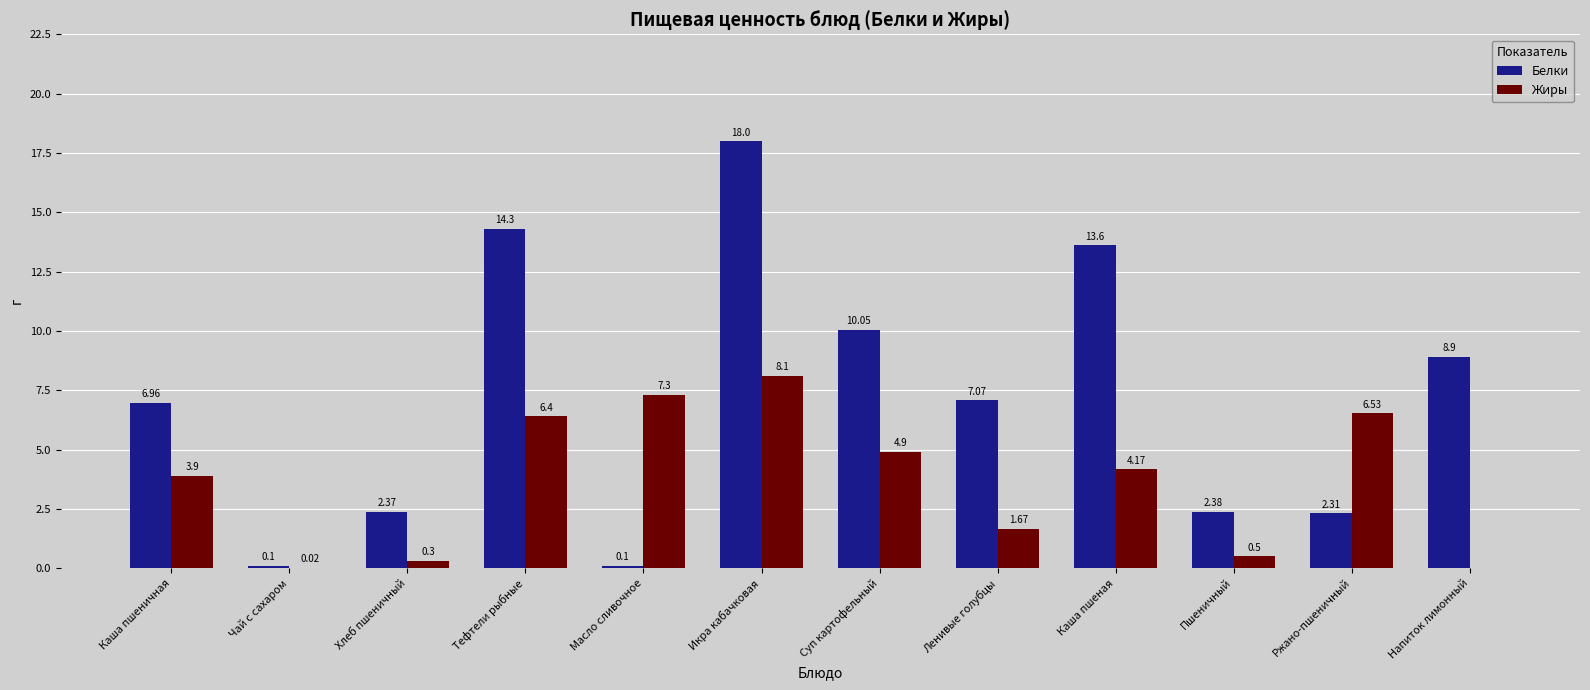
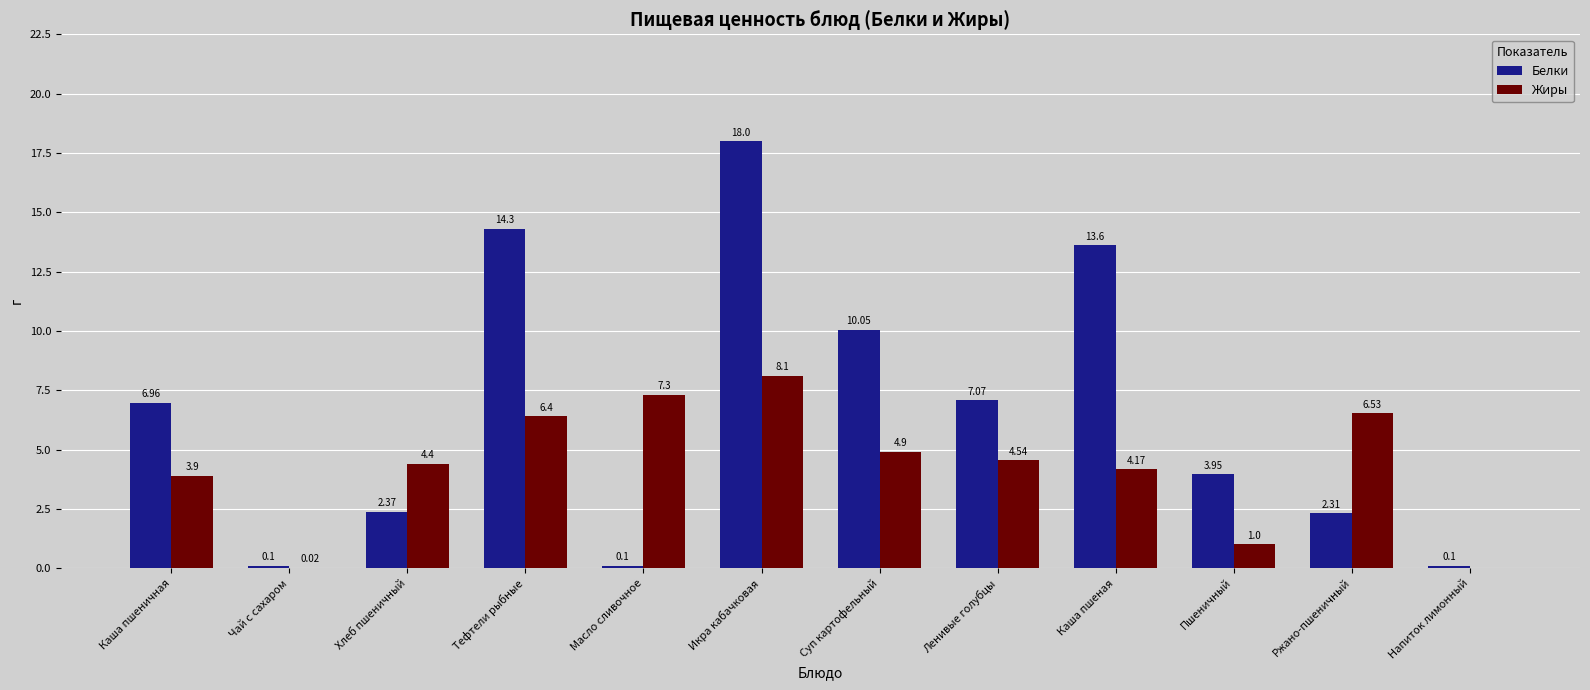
  {
    "Белки": {
      "Каша пшеничная": 6.96,
      "Чай с сахаром": 0.1,
      "Хлеб пшеничный": 2.37,
      "Тефтели рыбные": 14.3,
      "Масло сливочное": 0.1,
      "Икра кабачковая": 18.0,
      "Суп картофельный": 10.05,
      "Ленивые голубцы": 7.07,
      "Каша пшеная": 13.6,
-     "Пшеничный": 2.38,
+     "Пшеничный": 3.95,
      "Ржано-пшеничный": 2.31,
-     "Напиток лимонный": 8.9
+     "Напиток лимонный": 0.1
    },
    "Жиры": {
      "Каша пшеничная": 3.9,
      "Чай с сахаром": 0.02,
-     "Хлеб пшеничный": 0.3,
+     "Хлеб пшеничный": 4.4,
      "Тефтели рыбные": 6.4,
      "Масло сливочное": 7.3,
      "Икра кабачковая": 8.1,
      "Суп картофельный": 4.9,
-     "Ленивые голубцы": 1.67,
+     "Ленивые голубцы": 4.54,
      "Каша пшеная": 4.17,
-     "Пшеничный": 0.5,
+     "Пшеничный": 1.0,
      "Ржано-пшеничный": 6.53
    }
  }
